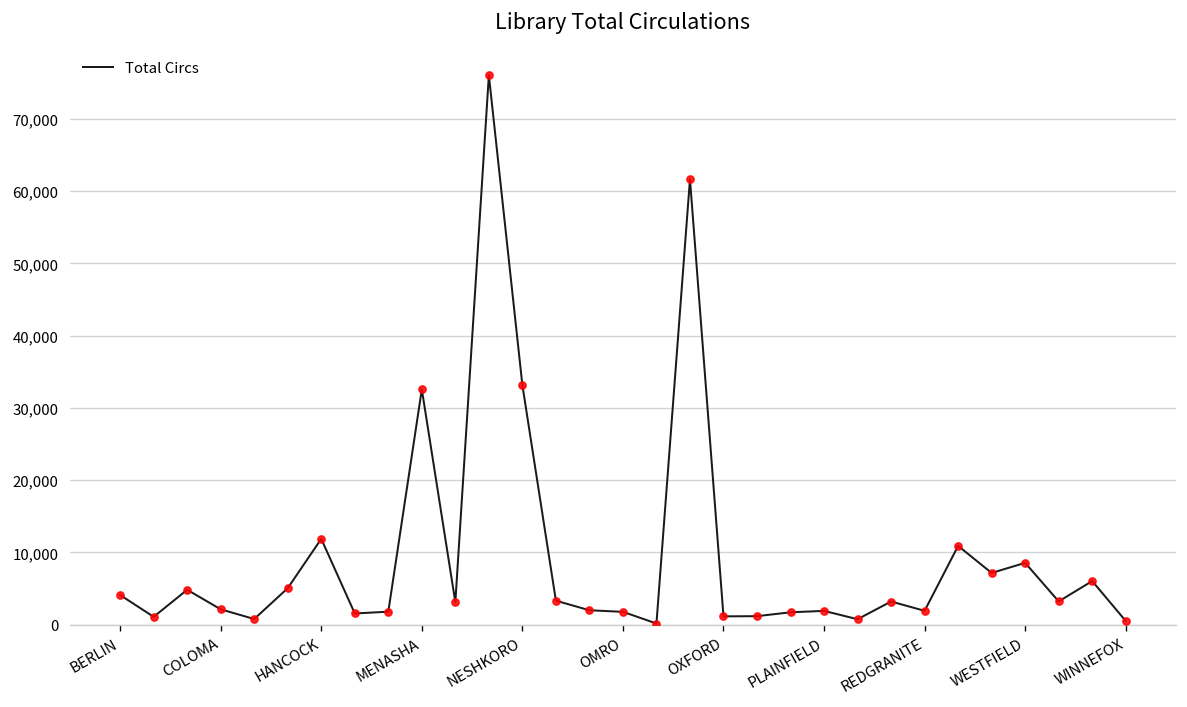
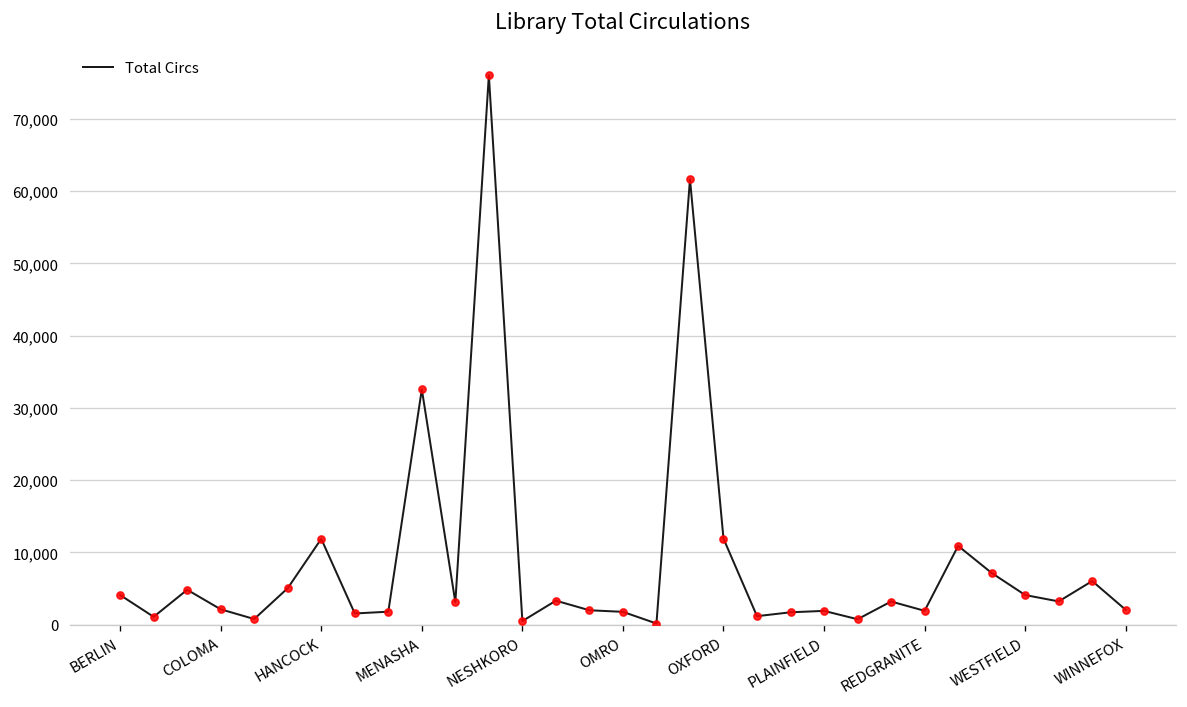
  {
    "BERLIN": "4,000",
    "COLOMA": "2,000",
    "HANCOCK": "12,000",
    "MENASHA": "33,000",
-   "NESHKORO": "33,000",
+   "NESHKORO": "0",
    "OMRO": "2,000",
-   "OXFORD": "1,000",
+   "OXFORD": "12,000",
    "PLAINFIELD": "2,000",
    "REDGRANITE": "2,000",
-   "WESTFIELD": "9,000",
-   "WINNEFOX": "0"
+   "WESTFIELD": "4,000",
+   "WINNEFOX": "2,000"
  }
